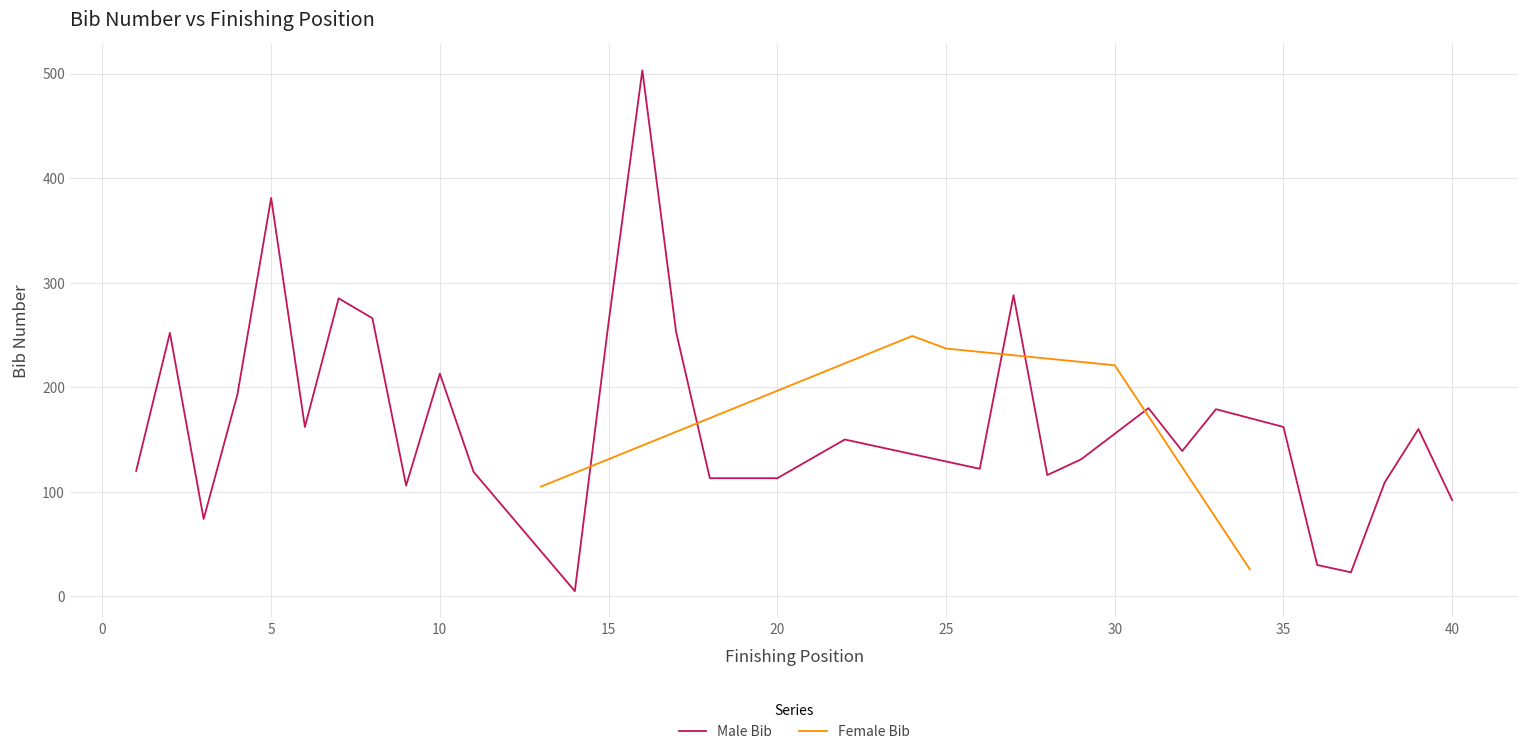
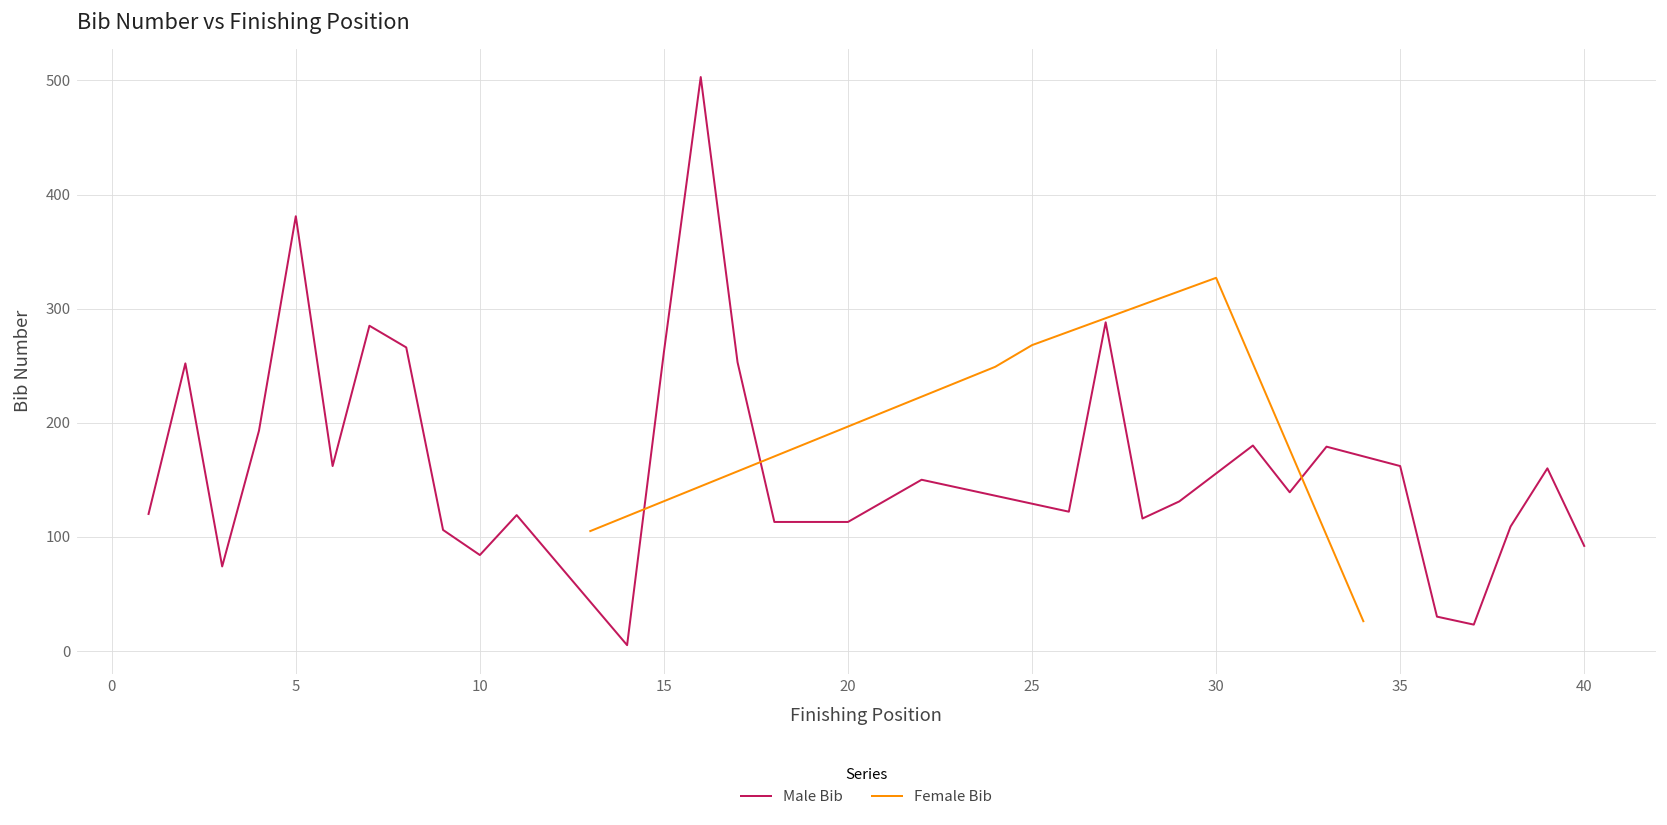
  {
    "Male Bib": {
      "5": 380,
-     "10": 210,
+     "10": 80,
      "15": 260,
      "20": 110,
      "35": 160,
      "40": 90
    },
    "Female Bib": {
-     "25": 240,
-     "30": 220
+     "25": 270,
+     "30": 330
    }
  }
